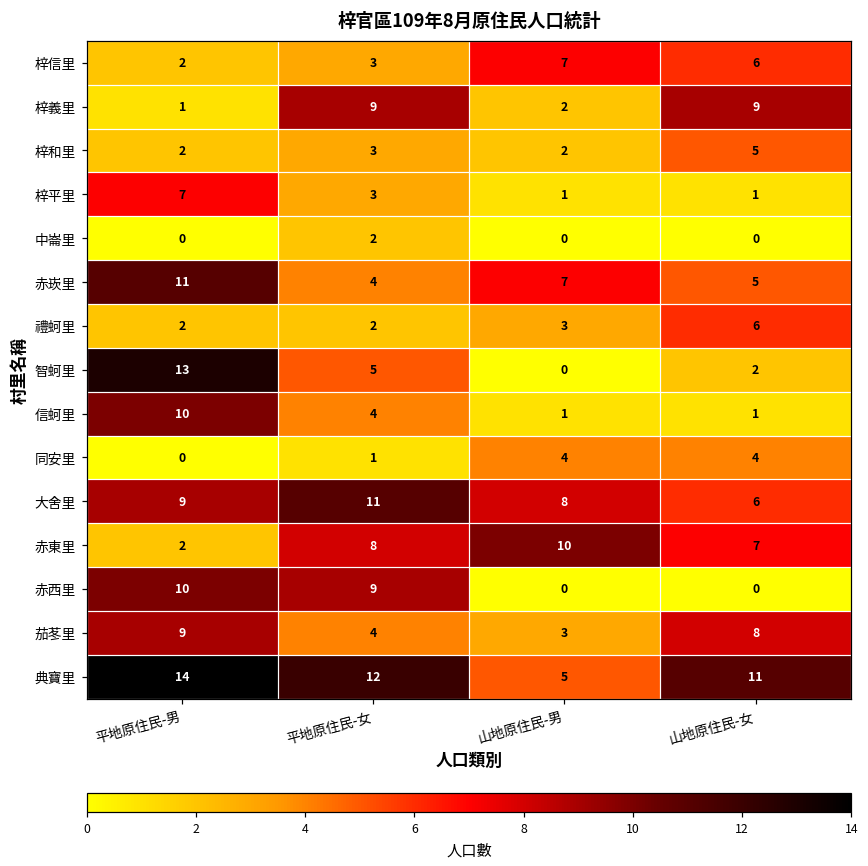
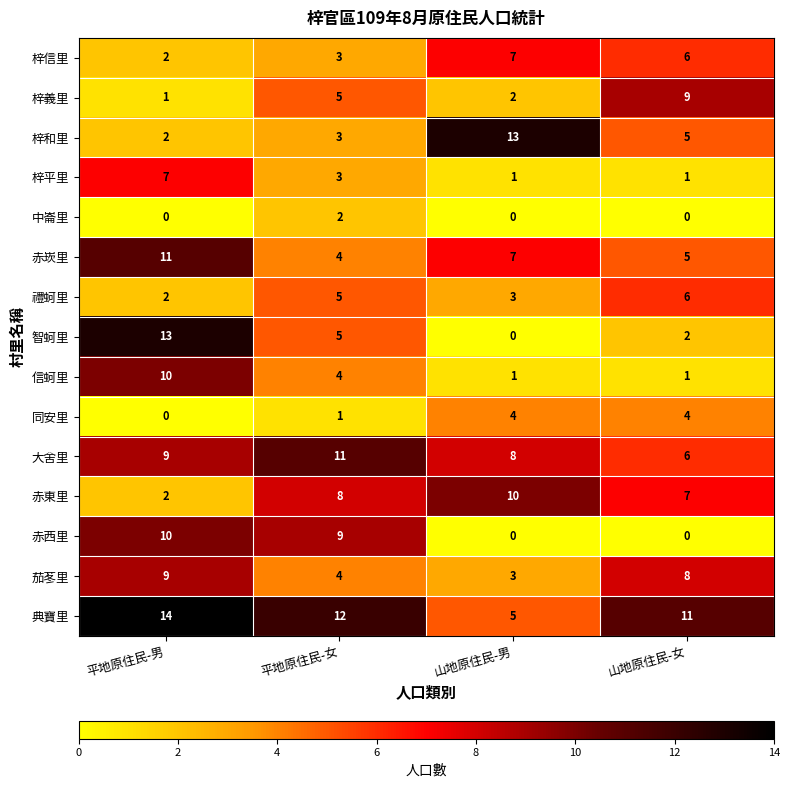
  {
    "梓信里": {
      "平地原住民-男": 2,
      "平地原住民-女": 3,
      "山地原住民-男": 7,
      "山地原住民-女": 6
    },
    "梓義里": {
      "平地原住民-男": 1,
-     "平地原住民-女": 9,
+     "平地原住民-女": 5,
      "山地原住民-男": 2,
      "山地原住民-女": 9
    },
    "梓和里": {
      "平地原住民-男": 2,
      "平地原住民-女": 3,
-     "山地原住民-男": 2,
+     "山地原住民-男": 13,
      "山地原住民-女": 5
    },
    "梓平里": {
      "平地原住民-男": 7,
      "平地原住民-女": 3,
      "山地原住民-男": 1,
      "山地原住民-女": 1
    },
    "中崙里": {
      "平地原住民-男": 0,
      "平地原住民-女": 2,
      "山地原住民-男": 0,
      "山地原住民-女": 0
    },
    "赤崁里": {
      "平地原住民-男": 11,
      "平地原住民-女": 4,
      "山地原住民-男": 7,
      "山地原住民-女": 5
    },
    "禮蚵里": {
      "平地原住民-男": 2,
-     "平地原住民-女": 2,
+     "平地原住民-女": 5,
      "山地原住民-男": 3,
      "山地原住民-女": 6
    },
    "智蚵里": {
      "平地原住民-男": 13,
      "平地原住民-女": 5,
      "山地原住民-男": 0,
      "山地原住民-女": 2
    },
    "信蚵里": {
      "平地原住民-男": 10,
      "平地原住民-女": 4,
      "山地原住民-男": 1,
      "山地原住民-女": 1
    },
    "同安里": {
      "平地原住民-男": 0,
      "平地原住民-女": 1,
      "山地原住民-男": 4,
      "山地原住民-女": 4
    },
    "大舍里": {
      "平地原住民-男": 9,
      "平地原住民-女": 11,
      "山地原住民-男": 8,
      "山地原住民-女": 6
    },
    "赤東里": {
      "平地原住民-男": 2,
      "平地原住民-女": 8,
      "山地原住民-男": 10,
      "山地原住民-女": 7
    },
    "赤西里": {
      "平地原住民-男": 10,
      "平地原住民-女": 9,
      "山地原住民-男": 0,
      "山地原住民-女": 0
    },
    "茄苳里": {
      "平地原住民-男": 9,
      "平地原住民-女": 4,
      "山地原住民-男": 3,
      "山地原住民-女": 8
    },
    "典寶里": {
      "平地原住民-男": 14,
      "平地原住民-女": 12,
      "山地原住民-男": 5,
      "山地原住民-女": 11
    }
  }
